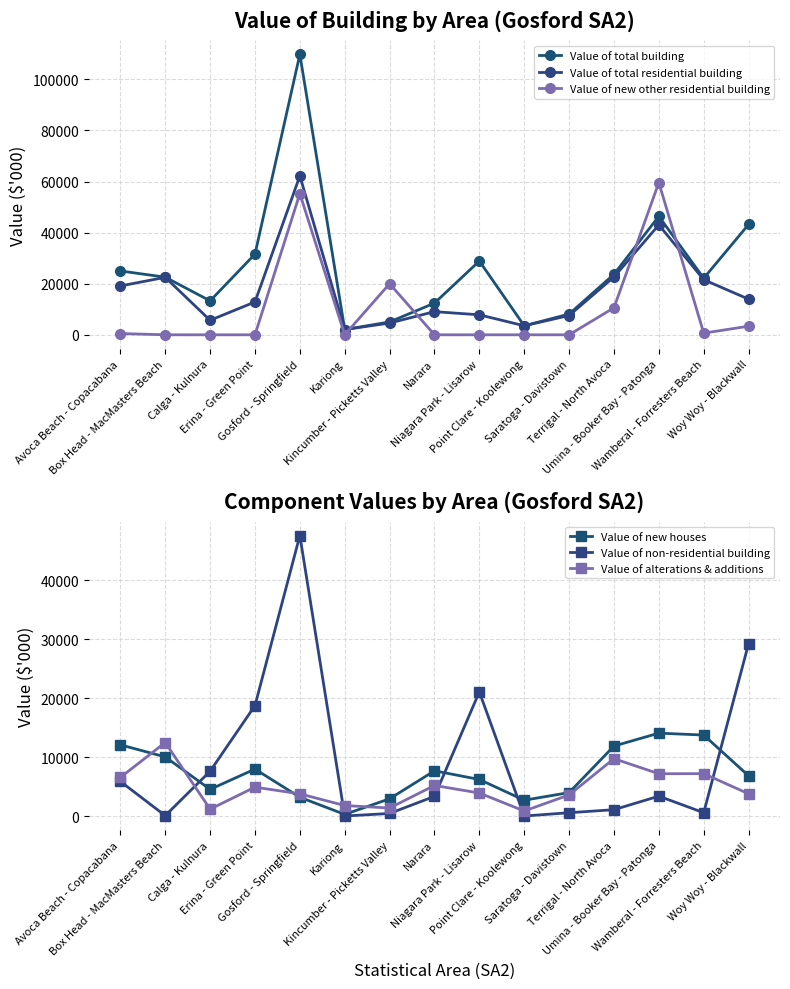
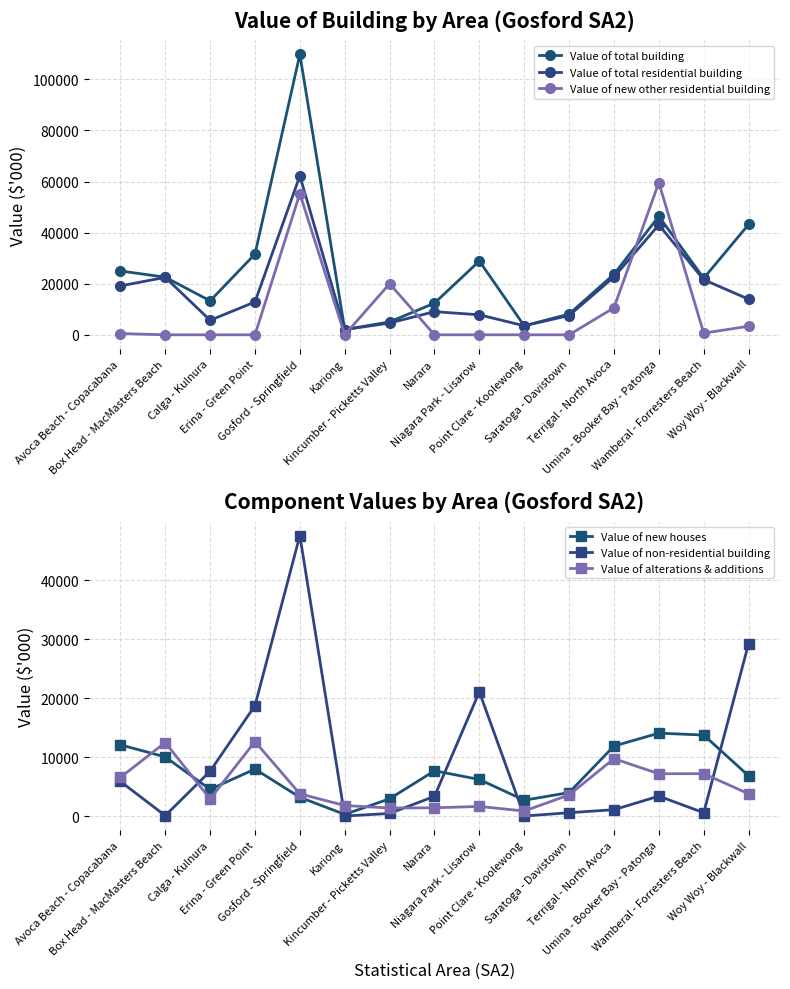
  {
    "Value of Building by Area (Gosford SA2)": {
      "Value of new other residential building": {
        "Avoca Beach - Copacabana": 1000,
        "Box Head - MacMasters Beach": 0,
        "Calga - Kulnura": 0,
        "Erina - Green Point": 0,
        "Gosford - Springfield": 55000,
        "Kariong": 0,
        "Kincumber - Picketts Valley": 20000,
        "Narara": 0,
        "Niagara Park - Lisarow": 0,
        "Point Clare - Koolewong": 0,
        "Saratoga - Davistown": 0,
        "Terrigal - North Avoca": 11000,
        "Umina - Booker Bay - Patonga": 60000,
        "Wamberal - Forresters Beach": 1000,
        "Woy Woy - Blackwall": 3000
      }
    },
    "Component Values by Area (Gosford SA2)": {
      "Value of alterations & additions": {
        "Avoca Beach - Copacabana": 7000,
        "Box Head - MacMasters Beach": 12000,
-       "Calga - Kulnura": 1000,
-       "Erina - Green Point": 5000,
+       "Calga - Kulnura": 3000,
+       "Erina - Green Point": 13000,
        "Gosford - Springfield": 4000,
        "Kariong": 2000,
        "Kincumber - Picketts Valley": 1000,
-       "Narara": 5000,
-       "Niagara Park - Lisarow": 4000,
+       "Narara": 1000,
+       "Niagara Park - Lisarow": 2000,
        "Point Clare - Koolewong": 1000,
        "Terrigal - North Avoca": 10000,
        "Umina - Booker Bay - Patonga": 7000,
        "Wamberal - Forresters Beach": 7000,
        "Woy Woy - Blackwall": 4000
      }
    }
  }
